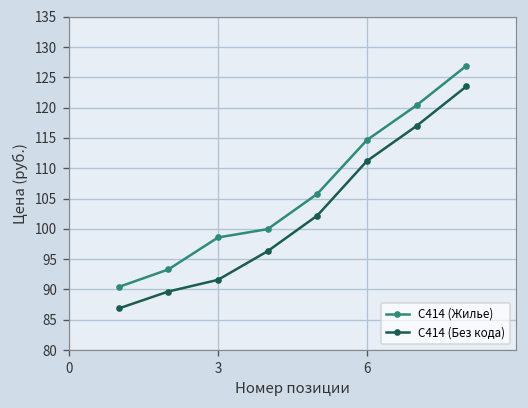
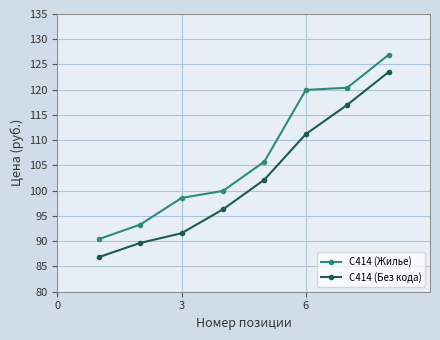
  {
    "С414 (Жилье)": {
      "3": 99,
-     "6": 115
+     "6": 120
    },
    "C414 (Без кода)": {
      "3": 92,
      "6": 111
    }
  }
